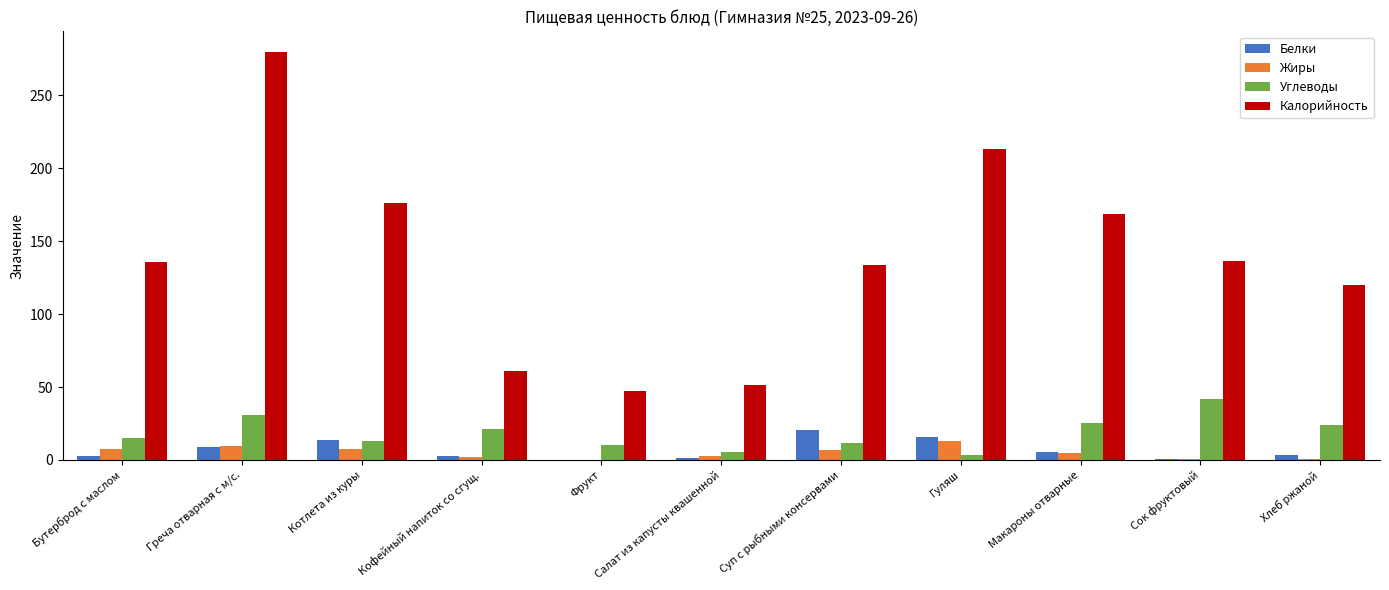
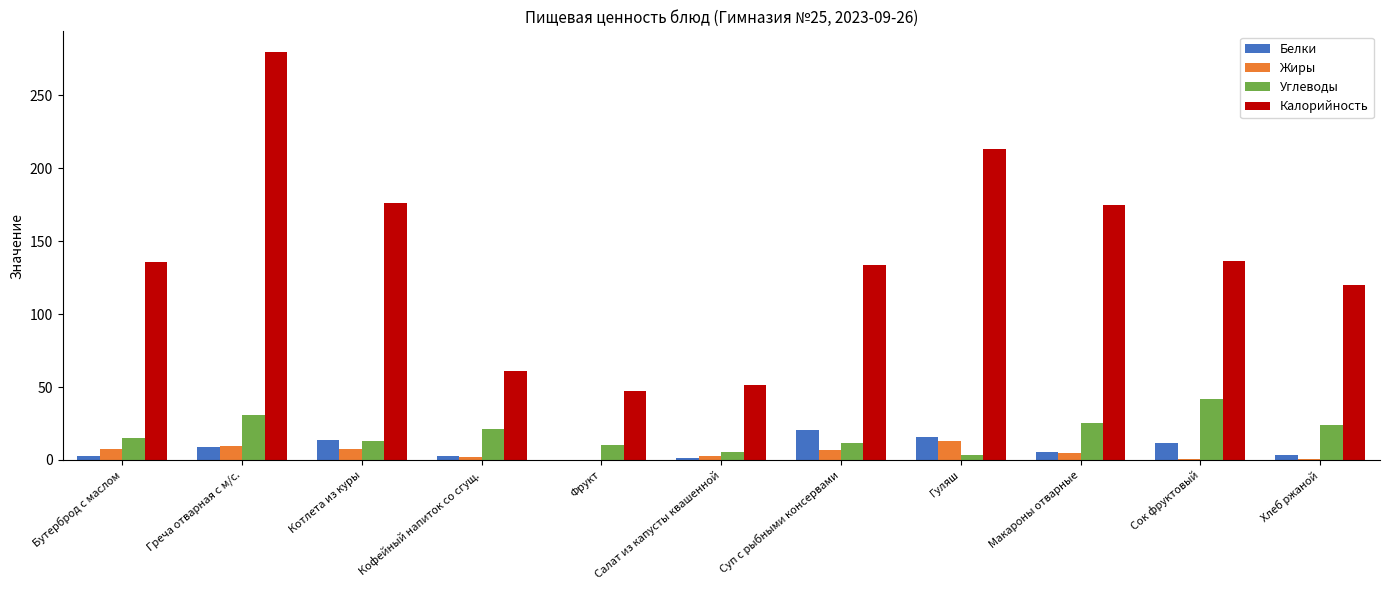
  {
    "Белки": {
      "Бутерброд с маслом": 2,
      "Греча отварная с м/с.": 9,
      "Котлета из куры": 14,
      "Кофейный напиток со сгущ.": 3,
      "Фрукт": 0,
      "Суп с рыбными консервами": 21,
      "Гуляш": 16,
      "Макароны отварные": 6,
-     "Сок фруктовый": 1,
+     "Сок фруктовый": 11,
      "Хлеб ржаной": 3
    },
    "Жиры": {
      "Бутерброд с маслом": 7,
      "Греча отварная с м/с.": 10,
      "Котлета из куры": 8,
      "Кофейный напиток со сгущ.": 2,
      "Фрукт": 0,
      "Салат из капусты квашенной": 3,
      "Суп с рыбными консервами": 7,
      "Гуляш": 13,
      "Макароны отварные": 5
    },
    "Углеводы": {
      "Бутерброд с маслом": 15,
      "Греча отварная с м/с.": 31,
      "Котлета из куры": 13,
      "Кофейный напиток со сгущ.": 21,
      "Фрукт": 10,
      "Салат из капусты квашенной": 5,
      "Суп с рыбными консервами": 11,
      "Гуляш": 4,
      "Макароны отварные": 25,
      "Сок фруктовый": 42,
      "Хлеб ржаной": 24
    },
    "Калорийность": {
      "Бутерброд с маслом": 136,
      "Греча отварная с м/с.": 280,
      "Котлета из куры": 176,
      "Кофейный напиток со сгущ.": 61,
      "Фрукт": 47,
      "Салат из капусты квашенной": 51,
      "Суп с рыбными консервами": 134,
      "Гуляш": 213,
-     "Макароны отварные": 168,
+     "Макароны отварные": 175,
      "Сок фруктовый": 136,
      "Хлеб ржаной": 120
    }
  }
